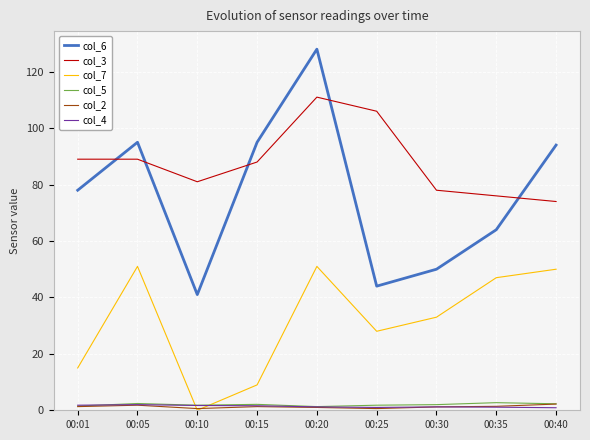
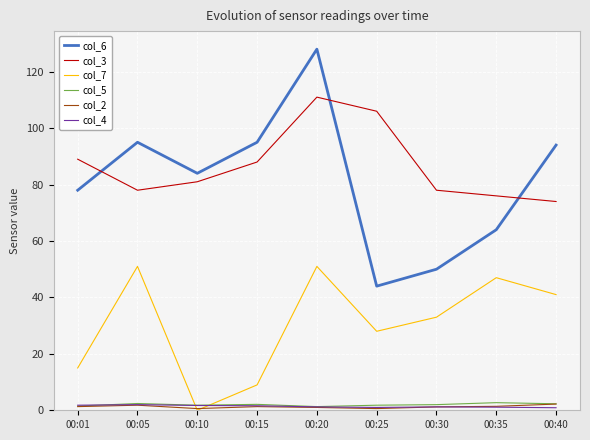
  {
    "col_6": {
      "00:01": 78,
      "00:05": 95,
-     "00:10": 41,
+     "00:10": 84,
      "00:15": 95,
      "00:20": 128,
      "00:25": 44,
      "00:30": 50,
      "00:35": 64,
      "00:40": 94
    },
    "col_3": {
      "00:01": 89,
-     "00:05": 89,
+     "00:05": 78,
      "00:10": 81,
      "00:15": 88,
      "00:20": 111,
      "00:25": 106,
      "00:30": 78,
      "00:35": 76,
      "00:40": 74
    },
    "col_7": {
      "00:01": 15,
      "00:05": 51,
      "00:15": 9,
      "00:20": 51,
      "00:25": 28,
      "00:30": 33,
      "00:35": 47,
-     "00:40": 50
+     "00:40": 41
    },
    "col_5": {
      "00:35": 3
    },
    "col_4": {
      "00:40": 1
    }
  }
